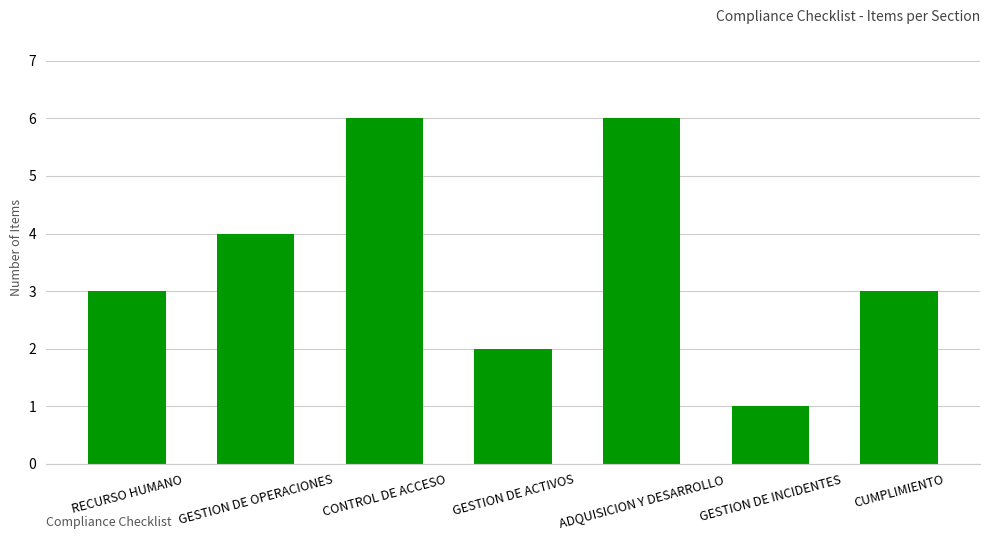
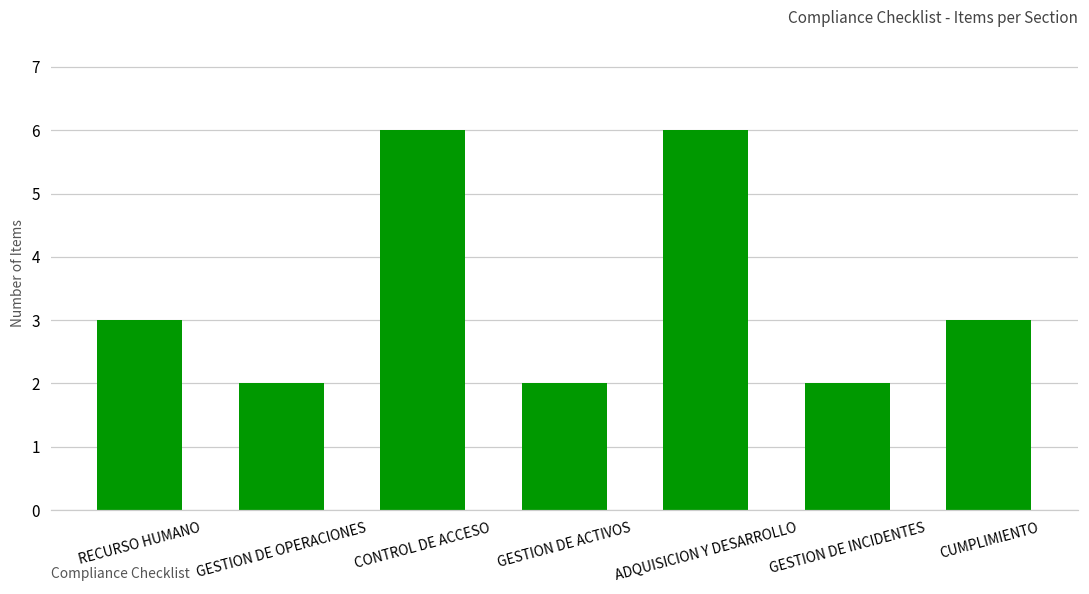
  {
    "RECURSO HUMANO": 3,
-   "GESTION DE OPERACIONES": 4,
+   "GESTION DE OPERACIONES": 2,
    "CONTROL DE ACCESO": 6,
    "GESTION DE ACTIVOS": 2,
    "ADQUISICION Y DESARROLLO": 6,
-   "GESTION DE INCIDENTES": 1,
+   "GESTION DE INCIDENTES": 2,
    "CUMPLIMIENTO": 3
  }
